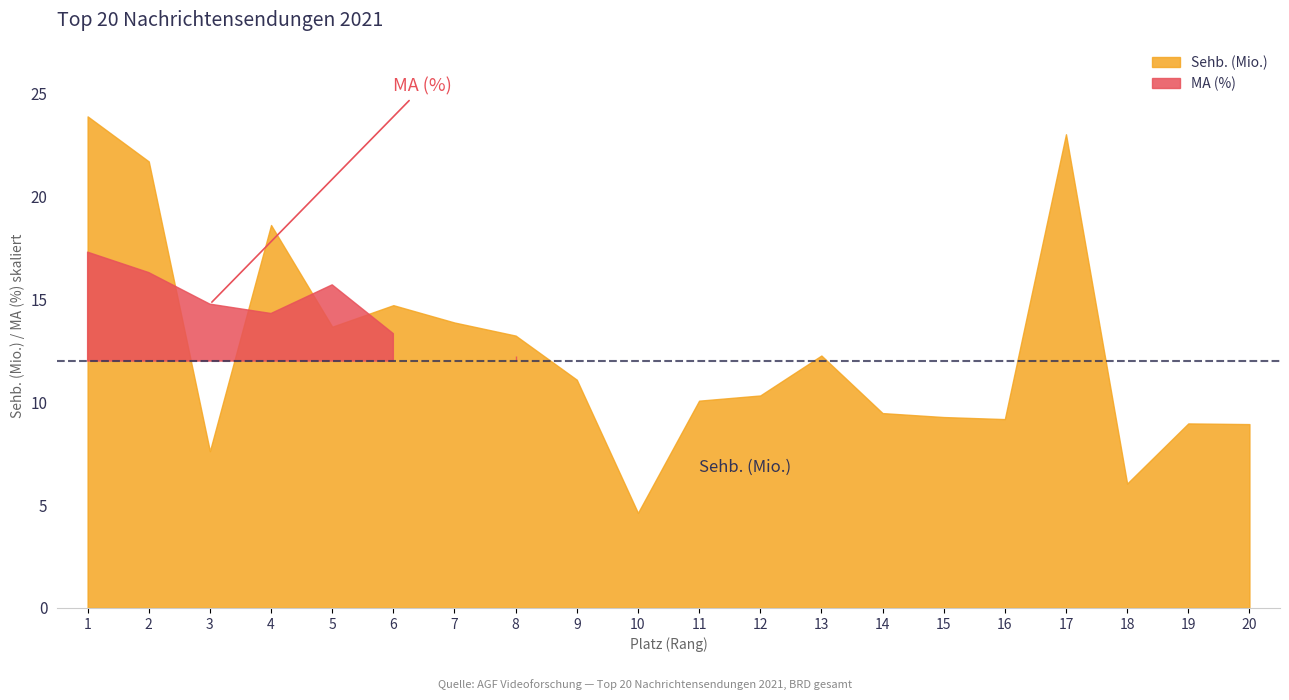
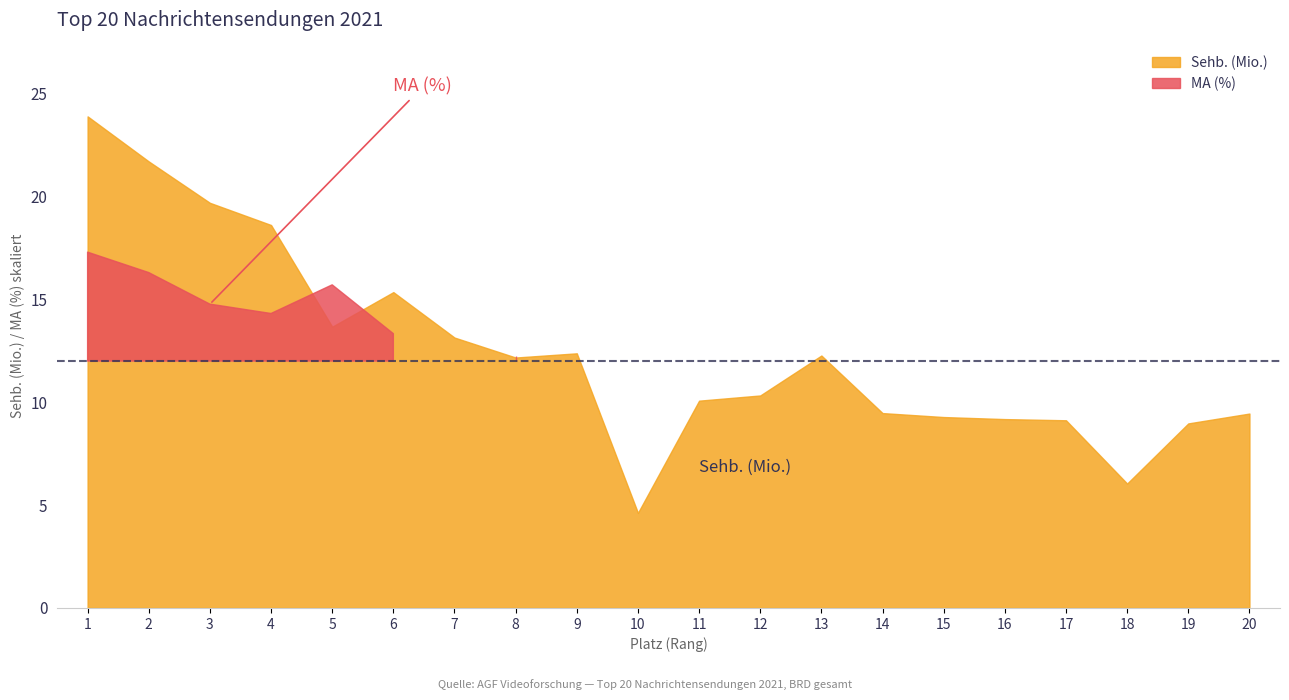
  {
    "1": 23.9,
    "2": 21.7,
-   "3": 7.6,
+   "3": 19.7,
    "4": 18.6,
    "5": 13.7,
-   "6": 14.7,
-   "7": 13.9,
-   "8": 13.2,
-   "9": 11.1,
+   "6": 15.4,
+   "7": 13.1,
+   "8": 12.2,
+   "9": 12.4,
    "10": 4.6,
    "11": 10.1,
    "12": 10.3,
    "13": 12.3,
    "14": 9.5,
    "15": 9.3,
    "16": 9.2,
-   "17": 23.0,
+   "17": 9.1,
    "18": 6.0,
    "19": 9.0,
-   "20": 8.9
+   "20": 9.4
  }
